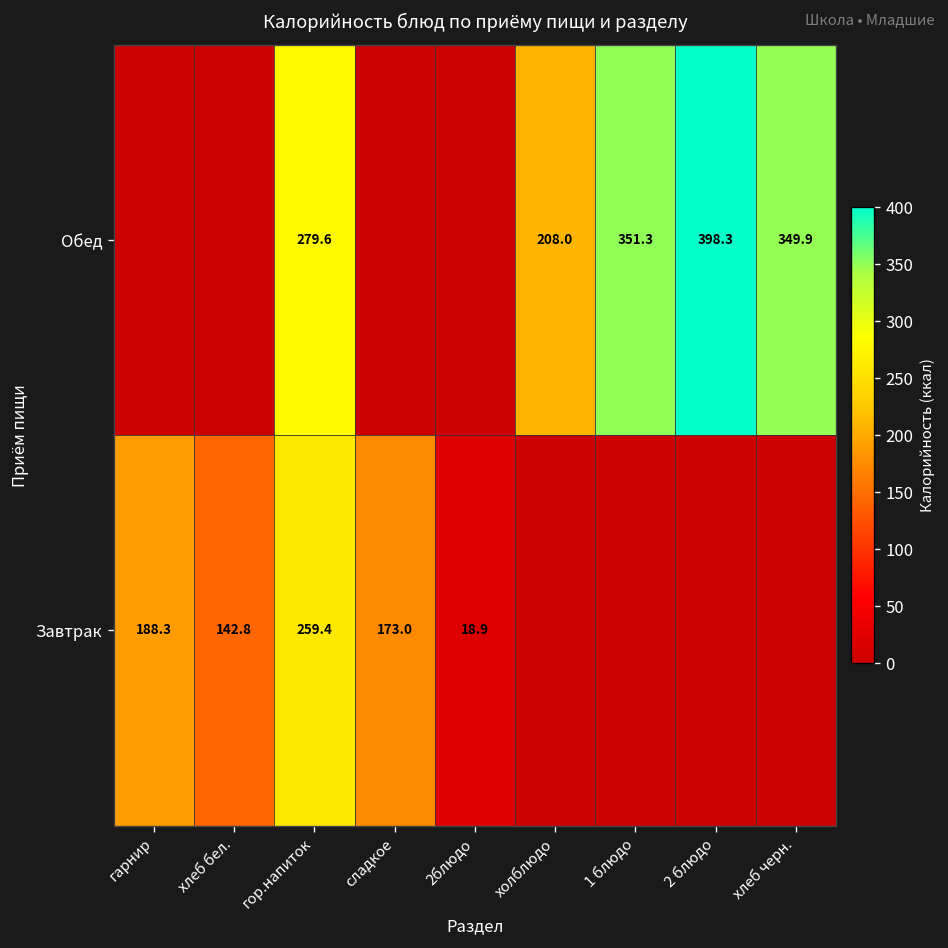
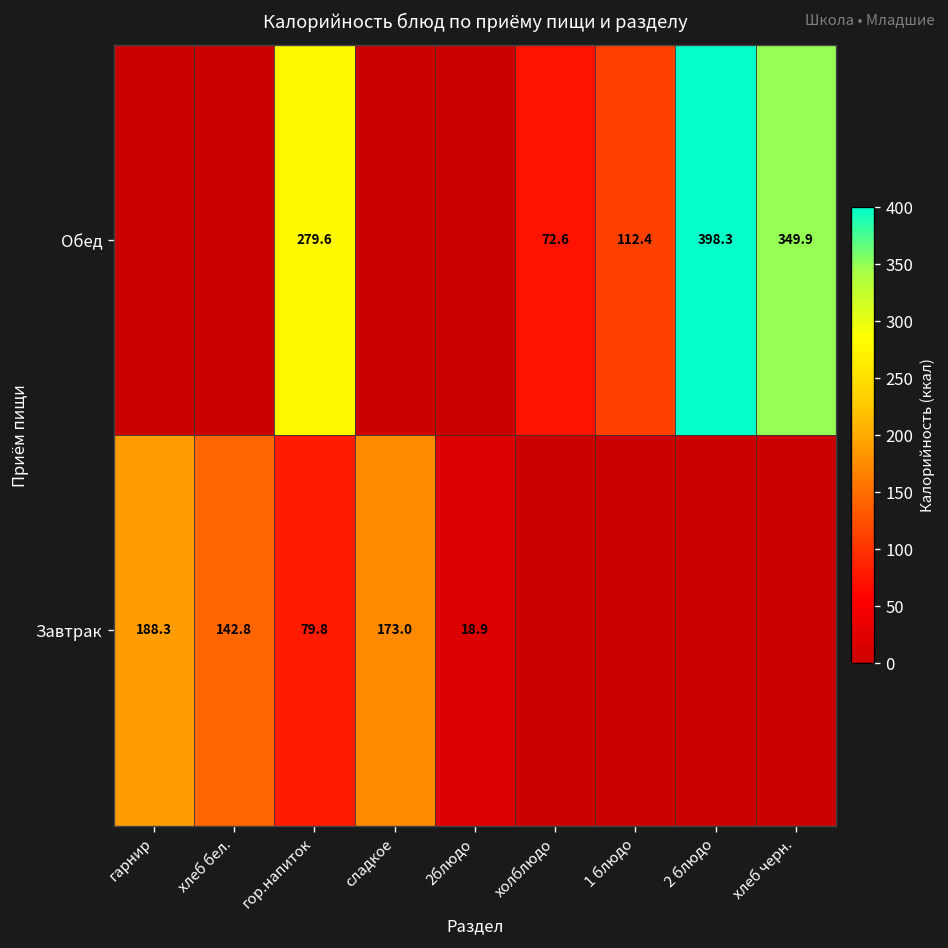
  {
    "Обед": {
      "гор.напиток": 279.6,
-     "холблюдо": 208.0,
-     "1 блюдо": 351.3,
+     "холблюдо": 72.6,
+     "1 блюдо": 112.4,
      "2 блюдо": 398.3,
      "хлеб черн.": 349.9
    },
    "Завтрак": {
      "гарнир": 188.3,
      "хлеб бел.": 142.8,
-     "гор.напиток": 259.4,
+     "гор.напиток": 79.8,
      "сладкое": 173.0,
      "2блюдо": 18.9
    }
  }
